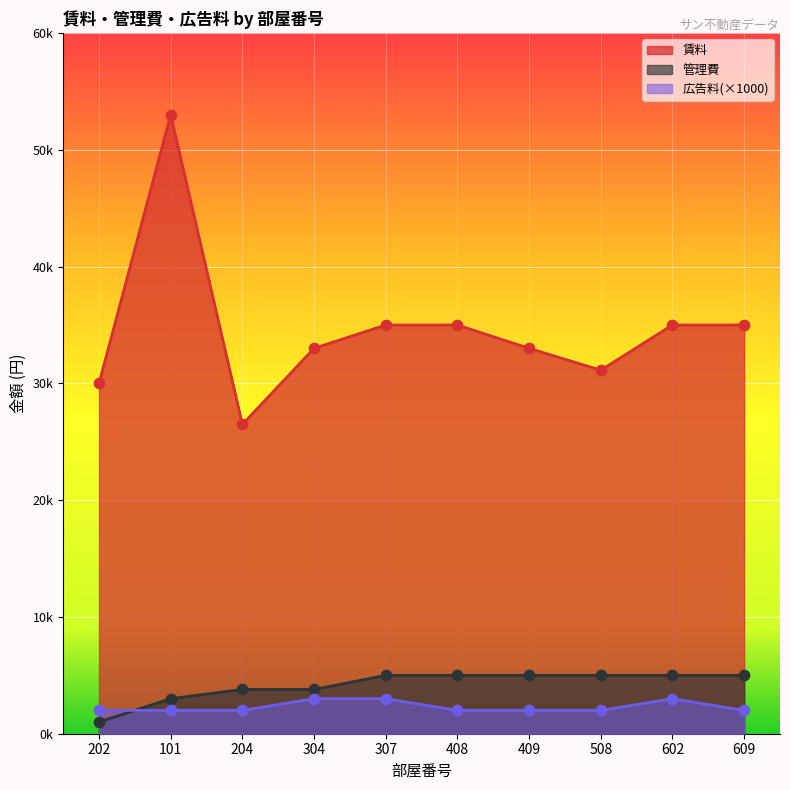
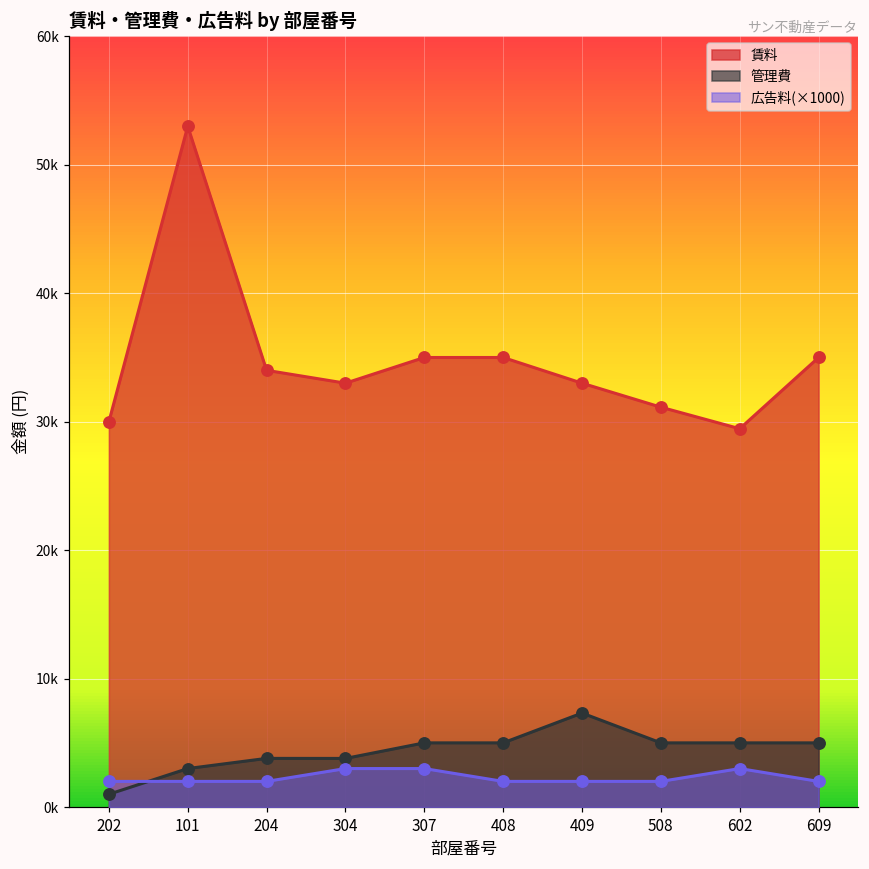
  {
    "賃料": {
      "202": 30000,
      "101": 53000,
-     "204": 26500,
+     "204": 34000,
      "304": 33000,
      "307": 35000,
      "408": 35000,
      "409": 33000,
      "508": 31100,
-     "602": 35000,
+     "602": 29500,
      "609": 35000
    },
    "管理費": {
      "202": 1000,
      "101": 3000,
      "204": 3800,
      "304": 3800,
      "307": 5000,
      "408": 5000,
-     "409": 5000,
+     "409": 7300,
      "508": 5000,
      "602": 5000,
      "609": 5000
    },
    "広告料(×1000)": {
      "202": 2000,
      "101": 2000,
      "204": 2000,
      "304": 3000,
      "307": 3000,
      "408": 2000,
      "409": 2000,
      "508": 2000,
      "602": 3000,
      "609": 2000
    }
  }
